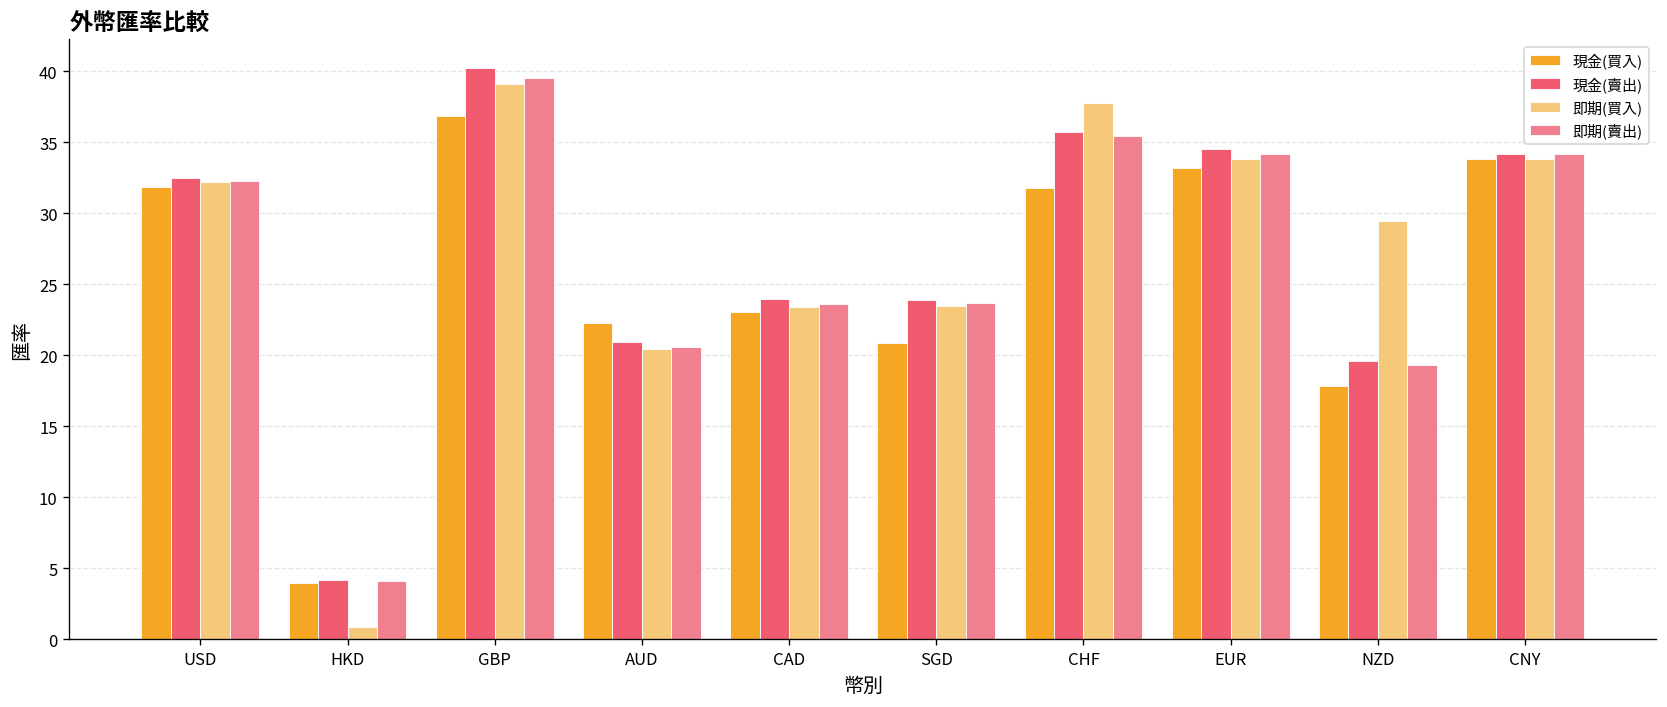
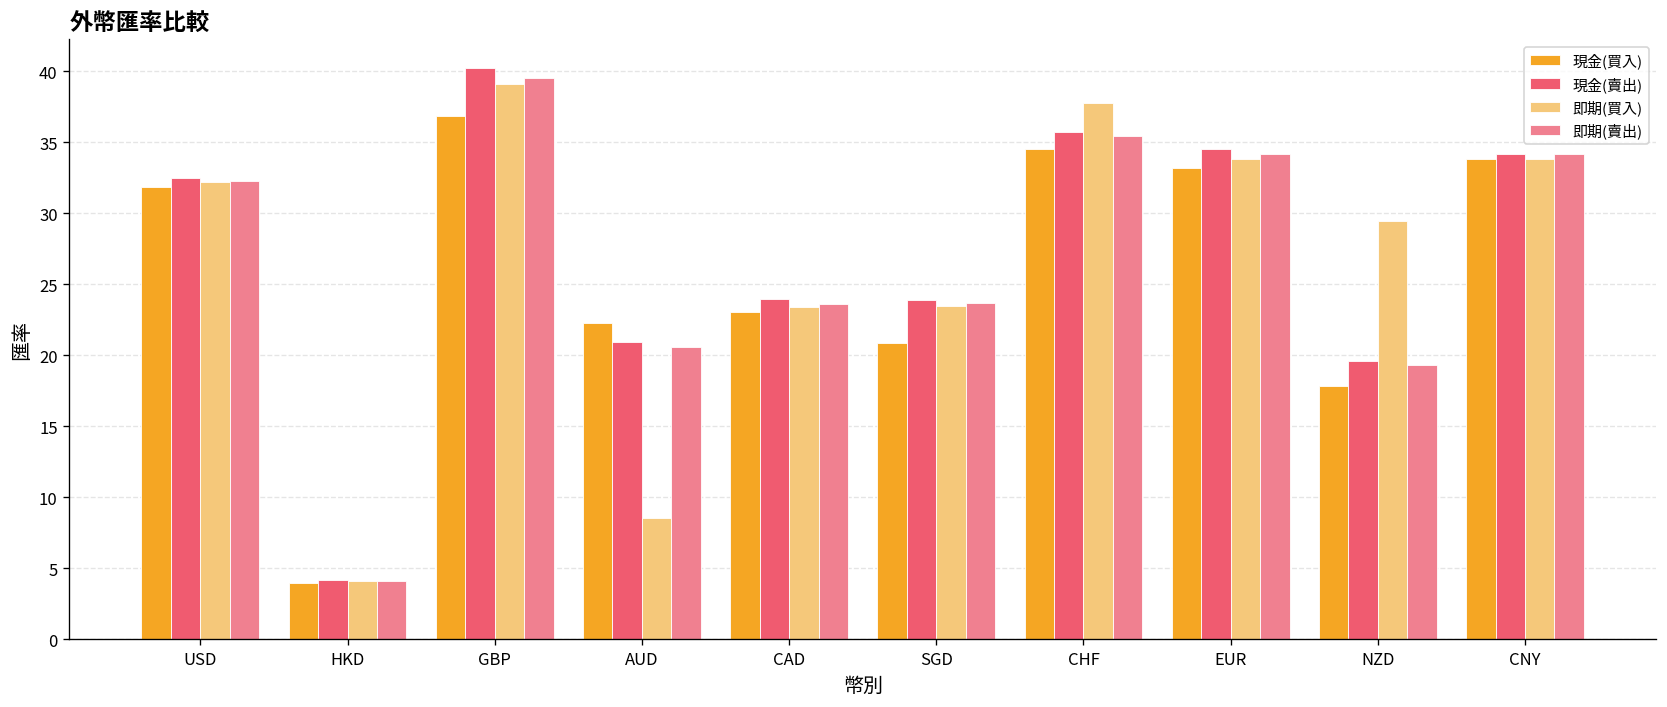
  {
    "現金(買入)": {
      "USD": 31.8,
      "HKD": 4.0,
      "GBP": 36.8,
      "AUD": 22.2,
      "CAD": 23.0,
      "SGD": 20.9,
-     "CHF": 31.8,
+     "CHF": 34.5,
      "EUR": 33.2,
      "NZD": 17.9,
      "CNY": 33.8
    },
    "即期(買入)": {
      "USD": 32.2,
-     "HKD": 0.9,
+     "HKD": 4.1,
      "GBP": 39.1,
-     "AUD": 20.4,
+     "AUD": 8.6,
      "CAD": 23.4,
      "SGD": 23.5,
      "CHF": 37.8,
      "EUR": 33.8,
      "NZD": 29.4,
      "CNY": 33.8
    }
  }
